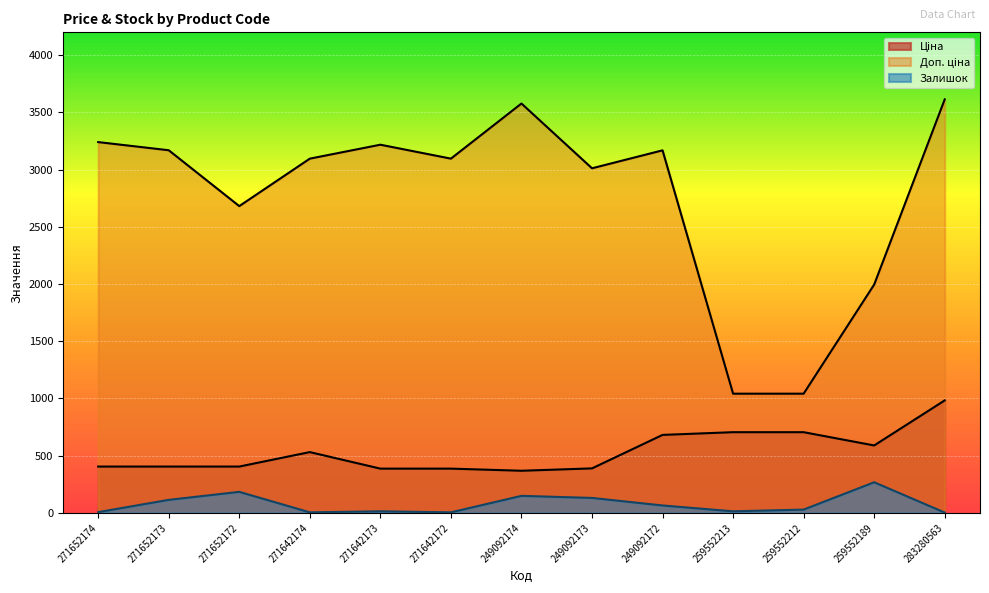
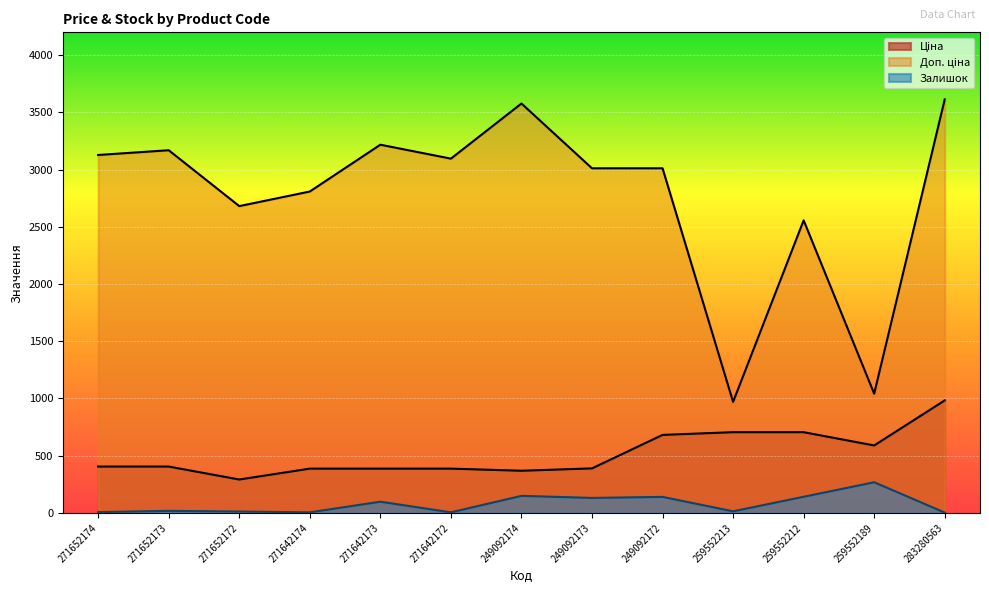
  {
    "Ціна": {
      "271652174": 410,
      "271652173": 410,
-     "271652172": 410,
-     "271642174": 530,
+     "271652172": 290,
+     "271642174": 390,
      "271642173": 390,
      "271642172": 390,
      "249092174": 370,
      "249092173": 390,
      "249092172": 680,
      "259552213": 710,
      "259552212": 710,
      "259552189": 590,
      "283280563": 980
    },
    "Доп. ціна": {
-     "271652174": 3240,
+     "271652174": 3130,
      "271652173": 3170,
      "271652172": 2680,
-     "271642174": 3100,
+     "271642174": 2810,
      "271642173": 3220,
      "271642172": 3100,
      "249092174": 3580,
      "249092173": 3010,
-     "249092172": 3170,
-     "259552213": 1040,
-     "259552212": 1040,
-     "259552189": 2000,
+     "249092172": 3010,
+     "259552213": 970,
+     "259552212": 2560,
+     "259552189": 1040,
      "283280563": 3610
    },
    "Залишок": {
      "271652174": 10,
-     "271652173": 110,
-     "271652172": 180,
+     "271652173": 20,
+     "271652172": 10,
      "271642174": 10,
-     "271642173": 10,
+     "271642173": 100,
      "271642172": 10,
      "249092174": 150,
      "249092173": 130,
-     "249092172": 70,
+     "249092172": 140,
      "259552213": 10,
-     "259552212": 30,
+     "259552212": 140,
      "259552189": 270,
      "283280563": 0
    }
  }
